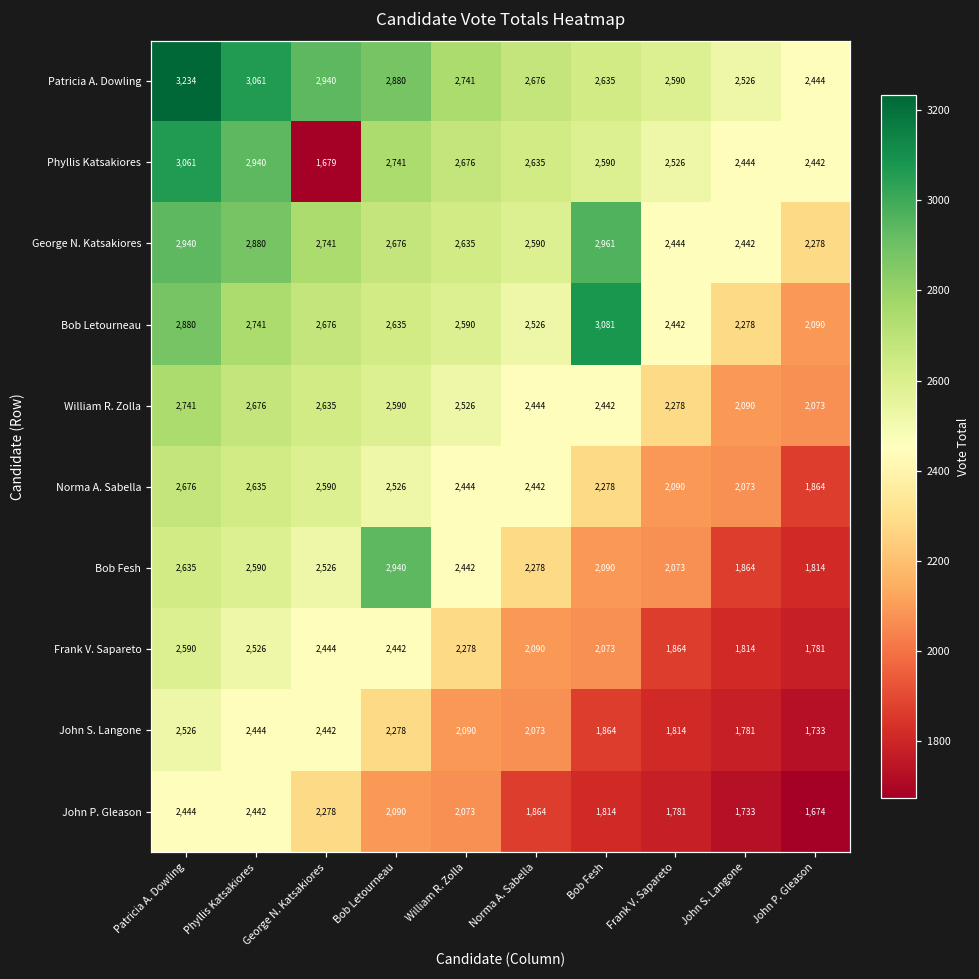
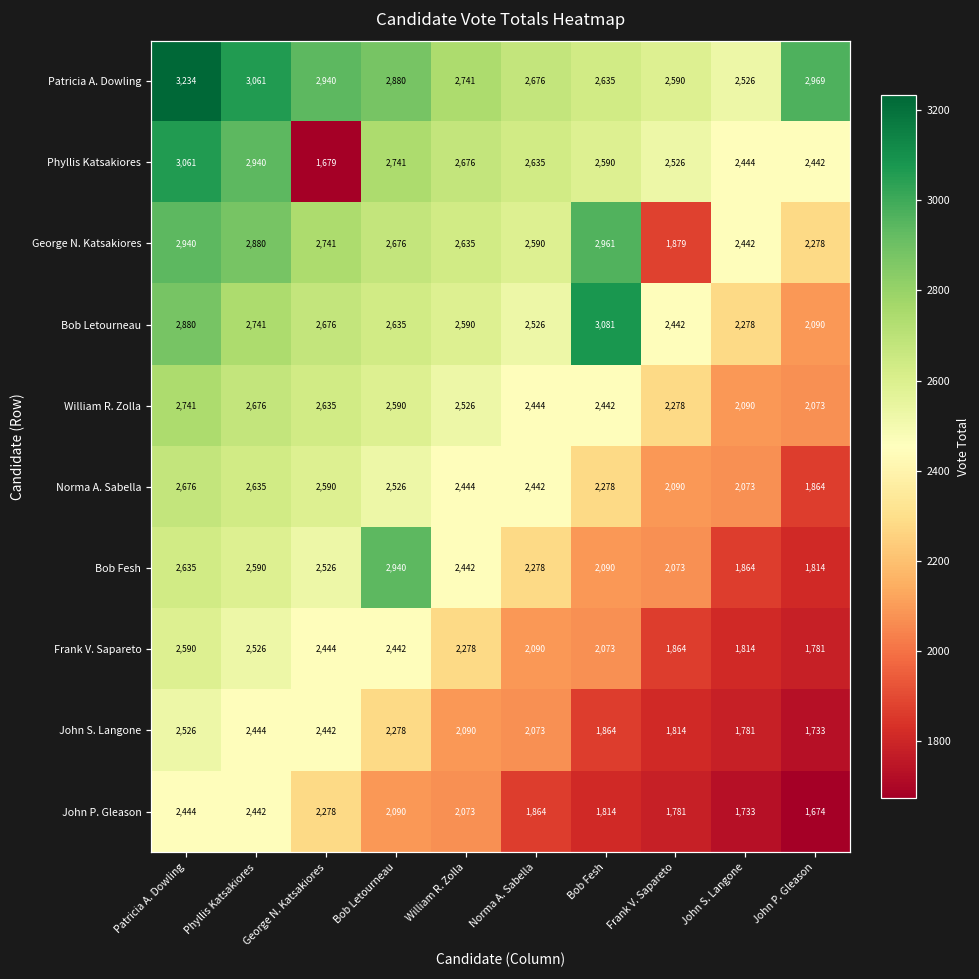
  {
    "Patricia A. Dowling": {
      "Patricia A. Dowling": "3,234",
      "Phyllis Katsakiores": "3,061",
      "George N. Katsakiores": "2,940",
      "Bob Letourneau": "2,880",
      "William R. Zolla": "2,741",
      "Norma A. Sabella": "2,676",
      "Bob Fesh": "2,635",
      "Frank V. Sapareto": "2,590",
      "John S. Langone": "2,526",
-     "John P. Gleason": "2,444"
+     "John P. Gleason": "2,969"
    },
    "Phyllis Katsakiores": {
      "Patricia A. Dowling": "3,061",
      "Phyllis Katsakiores": "2,940",
      "George N. Katsakiores": "1,679",
      "Bob Letourneau": "2,741",
      "William R. Zolla": "2,676",
      "Norma A. Sabella": "2,635",
      "Bob Fesh": "2,590",
      "Frank V. Sapareto": "2,526",
      "John S. Langone": "2,444",
      "John P. Gleason": "2,442"
    },
    "George N. Katsakiores": {
      "Patricia A. Dowling": "2,940",
      "Phyllis Katsakiores": "2,880",
      "George N. Katsakiores": "2,741",
      "Bob Letourneau": "2,676",
      "William R. Zolla": "2,635",
      "Norma A. Sabella": "2,590",
      "Bob Fesh": "2,961",
-     "Frank V. Sapareto": "2,444",
+     "Frank V. Sapareto": "1,879",
      "John S. Langone": "2,442",
      "John P. Gleason": "2,278"
    },
    "Bob Letourneau": {
      "Patricia A. Dowling": "2,880",
      "Phyllis Katsakiores": "2,741",
      "George N. Katsakiores": "2,676",
      "Bob Letourneau": "2,635",
      "William R. Zolla": "2,590",
      "Norma A. Sabella": "2,526",
      "Bob Fesh": "3,081",
      "Frank V. Sapareto": "2,442",
      "John S. Langone": "2,278",
      "John P. Gleason": "2,090"
    },
    "William R. Zolla": {
      "Patricia A. Dowling": "2,741",
      "Phyllis Katsakiores": "2,676",
      "George N. Katsakiores": "2,635",
      "Bob Letourneau": "2,590",
      "William R. Zolla": "2,526",
      "Norma A. Sabella": "2,444",
      "Bob Fesh": "2,442",
      "Frank V. Sapareto": "2,278",
      "John S. Langone": "2,090",
      "John P. Gleason": "2,073"
    },
    "Norma A. Sabella": {
      "Patricia A. Dowling": "2,676",
      "Phyllis Katsakiores": "2,635",
      "George N. Katsakiores": "2,590",
      "Bob Letourneau": "2,526",
      "William R. Zolla": "2,444",
      "Norma A. Sabella": "2,442",
      "Bob Fesh": "2,278",
      "Frank V. Sapareto": "2,090",
      "John S. Langone": "2,073",
      "John P. Gleason": "1,864"
    },
    "Bob Fesh": {
      "Patricia A. Dowling": "2,635",
      "Phyllis Katsakiores": "2,590",
      "George N. Katsakiores": "2,526",
      "Bob Letourneau": "2,940",
      "William R. Zolla": "2,442",
      "Norma A. Sabella": "2,278",
      "Bob Fesh": "2,090",
      "Frank V. Sapareto": "2,073",
      "John S. Langone": "1,864",
      "John P. Gleason": "1,814"
    },
    "Frank V. Sapareto": {
      "Patricia A. Dowling": "2,590",
      "Phyllis Katsakiores": "2,526",
      "George N. Katsakiores": "2,444",
      "Bob Letourneau": "2,442",
      "William R. Zolla": "2,278",
      "Norma A. Sabella": "2,090",
      "Bob Fesh": "2,073",
      "Frank V. Sapareto": "1,864",
      "John S. Langone": "1,814",
      "John P. Gleason": "1,781"
    },
    "John S. Langone": {
      "Patricia A. Dowling": "2,526",
      "Phyllis Katsakiores": "2,444",
      "George N. Katsakiores": "2,442",
      "Bob Letourneau": "2,278",
      "William R. Zolla": "2,090",
      "Norma A. Sabella": "2,073",
      "Bob Fesh": "1,864",
      "Frank V. Sapareto": "1,814",
      "John S. Langone": "1,781",
      "John P. Gleason": "1,733"
    },
    "John P. Gleason": {
      "Patricia A. Dowling": "2,444",
      "Phyllis Katsakiores": "2,442",
      "George N. Katsakiores": "2,278",
      "Bob Letourneau": "2,090",
      "William R. Zolla": "2,073",
      "Norma A. Sabella": "1,864",
      "Bob Fesh": "1,814",
      "Frank V. Sapareto": "1,781",
      "John S. Langone": "1,733",
      "John P. Gleason": "1,674"
    }
  }
